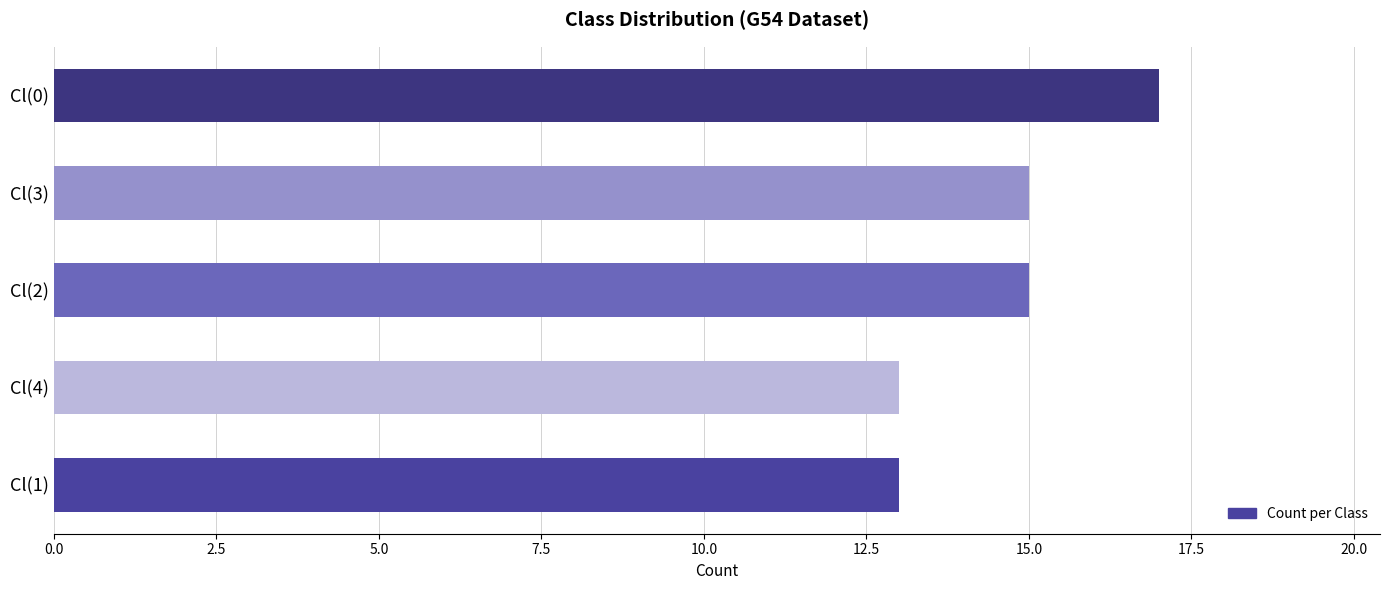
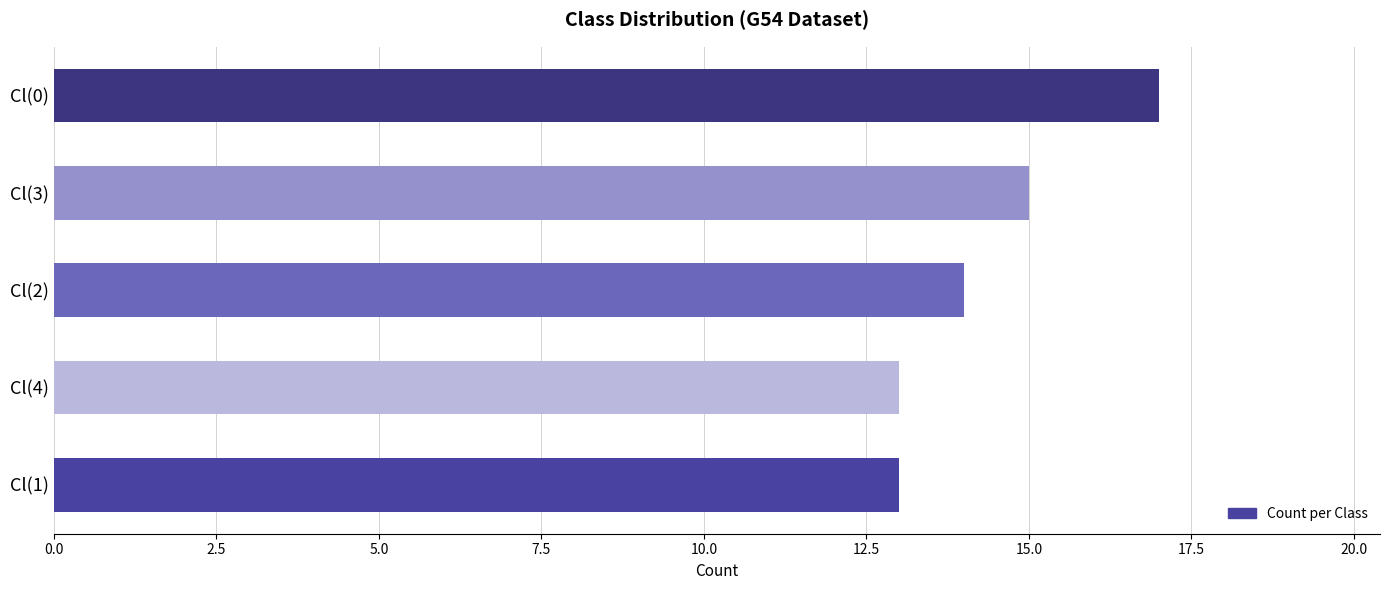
  {
    "Cl(0)": 17,
    "Cl(3)": 15,
-   "Cl(2)": 15,
+   "Cl(2)": 14,
    "Cl(4)": 13,
    "Cl(1)": 13
  }
